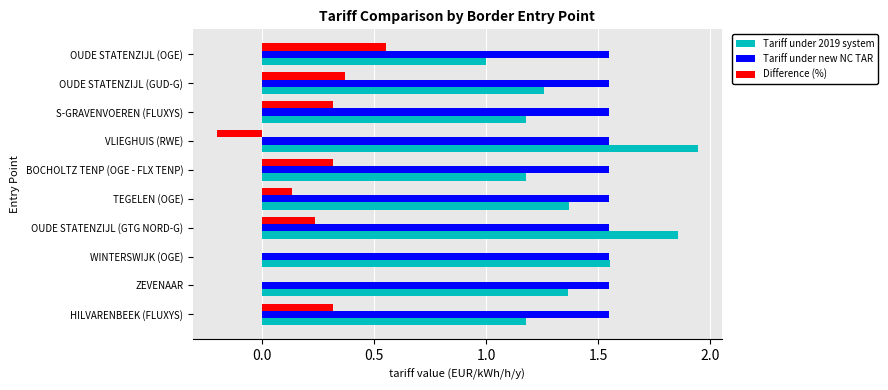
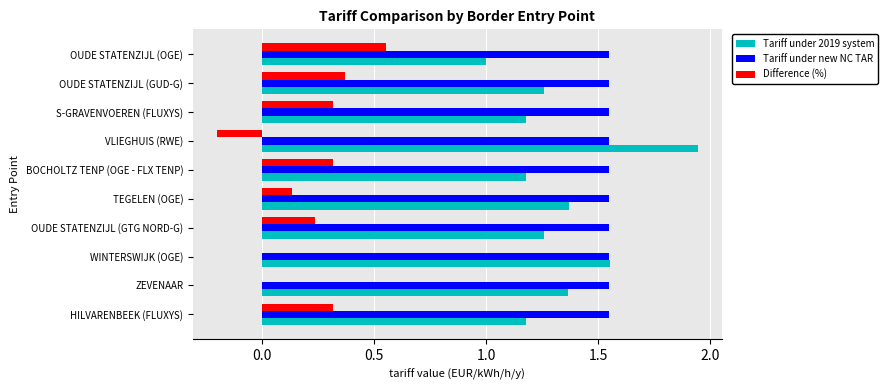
  {
    "Tariff under 2019 system": {
      "OUDE STATENZIJL (OGE)": 1.00,
      "OUDE STATENZIJL (GUD-G)": 1.26,
      "S-GRAVENVOEREN (FLUXYS)": 1.18,
      "VLIEGHUIS (RWE)": 1.94,
      "BOCHOLTZ TENP (OGE - FLX TENP)": 1.18,
      "TEGELEN (OGE)": 1.37,
-     "OUDE STATENZIJL (GTG NORD-G)": 1.86,
+     "OUDE STATENZIJL (GTG NORD-G)": 1.26,
      "WINTERSWIJK (OGE)": 1.55,
      "ZEVENAAR": 1.36,
      "HILVARENBEEK (FLUXYS)": 1.18
    },
    "Tariff under new NC TAR": {
      "OUDE STATENZIJL (OGE)": 1.55,
      "OUDE STATENZIJL (GUD-G)": 1.55,
      "S-GRAVENVOEREN (FLUXYS)": 1.55,
      "VLIEGHUIS (RWE)": 1.55,
      "BOCHOLTZ TENP (OGE - FLX TENP)": 1.55,
      "TEGELEN (OGE)": 1.55,
      "OUDE STATENZIJL (GTG NORD-G)": 1.55,
      "WINTERSWIJK (OGE)": 1.55,
      "ZEVENAAR": 1.55,
      "HILVARENBEEK (FLUXYS)": 1.55
    },
    "Difference (%)": {
      "OUDE STATENZIJL (OGE)": 0.55,
      "OUDE STATENZIJL (GUD-G)": 0.37,
      "S-GRAVENVOEREN (FLUXYS)": 0.32,
      "VLIEGHUIS (RWE)": -0.20,
      "BOCHOLTZ TENP (OGE - FLX TENP)": 0.32,
      "TEGELEN (OGE)": 0.13,
      "OUDE STATENZIJL (GTG NORD-G)": 0.23,
      "HILVARENBEEK (FLUXYS)": 0.32
    }
  }
